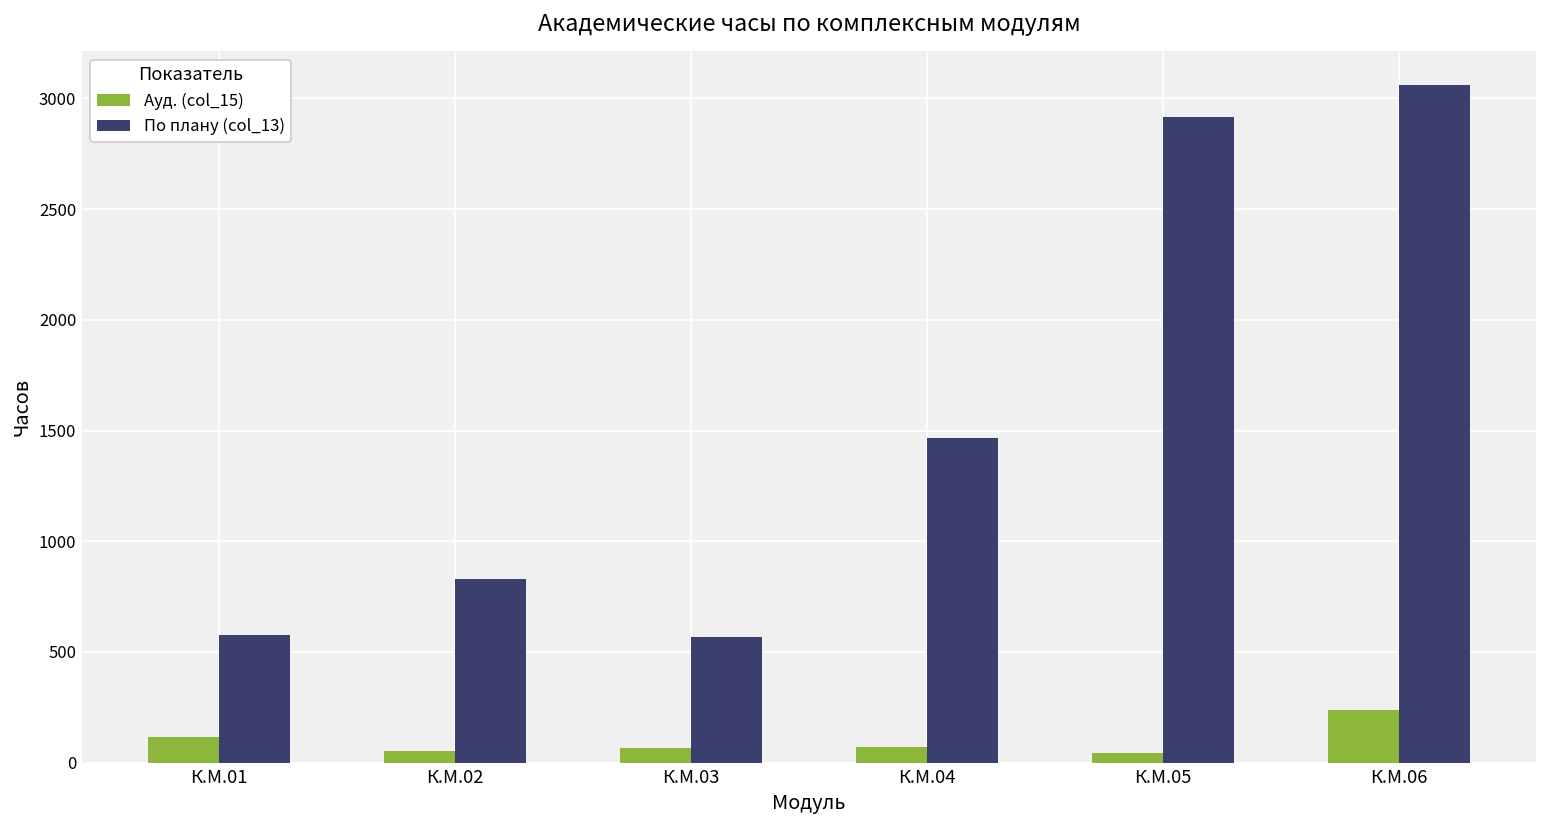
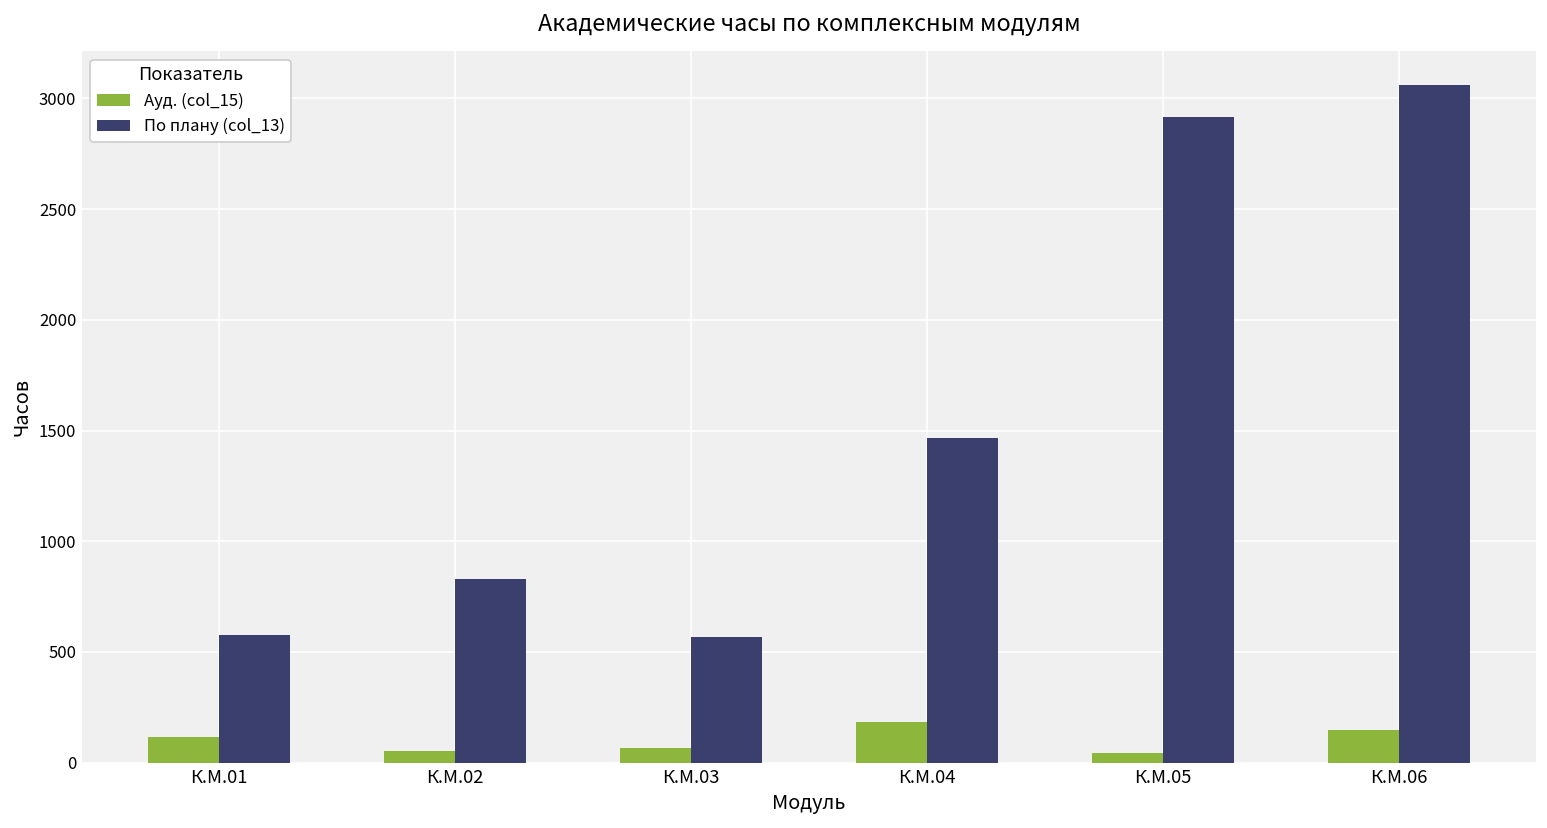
  {
    "Ауд. (col_15)": {
      "К.М.01": 110,
      "К.М.02": 50,
      "К.М.03": 70,
-     "К.М.04": 70,
+     "К.М.04": 190,
      "К.М.05": 40,
-     "К.М.06": 240
+     "К.М.06": 150
    },
    "По плану (col_13)": {
      "К.М.01": 580,
      "К.М.02": 830,
      "К.М.03": 570,
      "К.М.04": 1470,
      "К.М.05": 2920,
      "К.М.06": 3060
    }
  }
